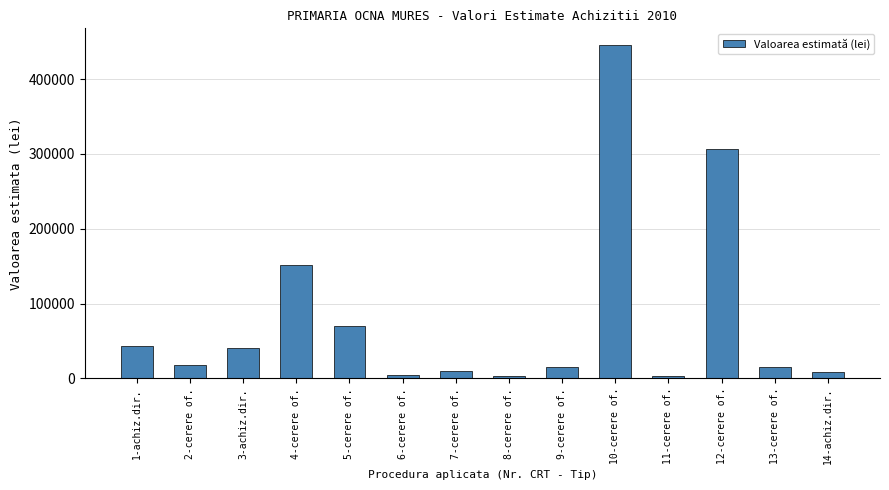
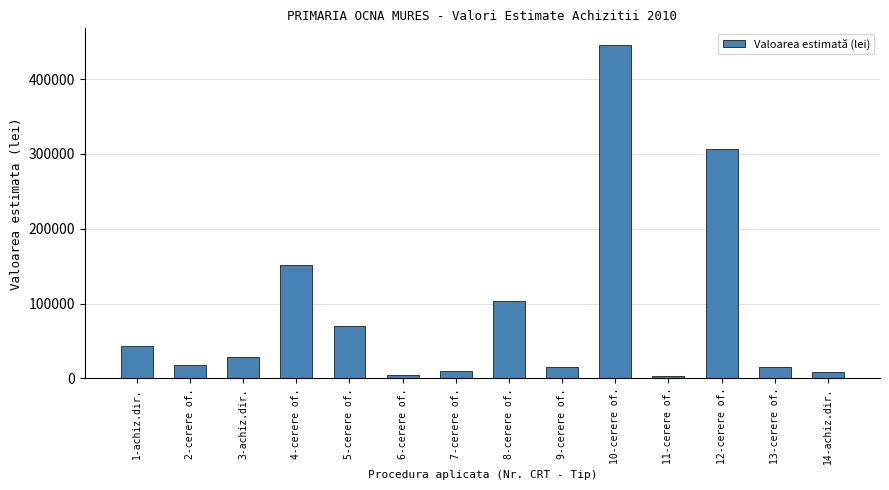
  {
    "1-achiz.dir.": 40000,
    "2-cerere of.": 20000,
-   "3-achiz.dir.": 40000,
+   "3-achiz.dir.": 30000,
    "4-cerere of.": 150000,
    "5-cerere of.": 70000,
    "6-cerere of.": 0,
    "7-cerere of.": 10000,
-   "8-cerere of.": 0,
+   "8-cerere of.": 100000,
    "9-cerere of.": 10000,
    "10-cerere of.": 450000,
    "11-cerere of.": 0,
    "12-cerere of.": 310000,
    "13-cerere of.": 20000,
    "14-achiz.dir.": 10000
  }
